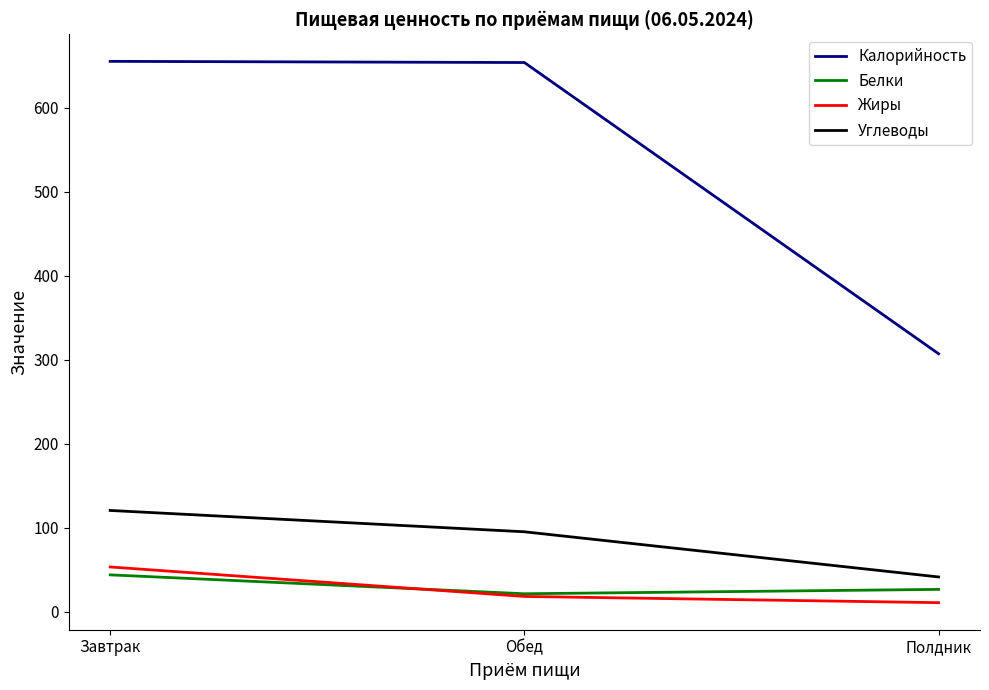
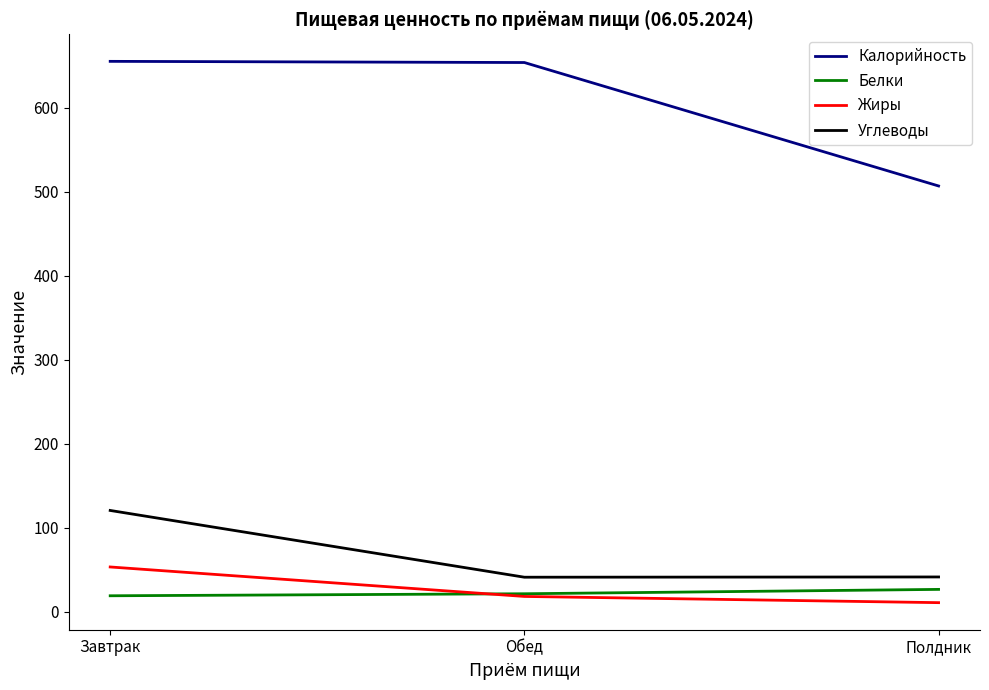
  {
    "Калорийность": {
      "Завтрак": 660,
      "Обед": 650,
-     "Полдник": 310
+     "Полдник": 510
    },
    "Белки": {
-     "Завтрак": 40,
+     "Завтрак": 20,
      "Обед": 20,
      "Полдник": 30
    },
    "Жиры": {
      "Завтрак": 50,
      "Обед": 20,
      "Полдник": 10
    },
    "Углеводы": {
      "Завтрак": 120,
-     "Обед": 100,
+     "Обед": 40,
      "Полдник": 40
    }
  }
